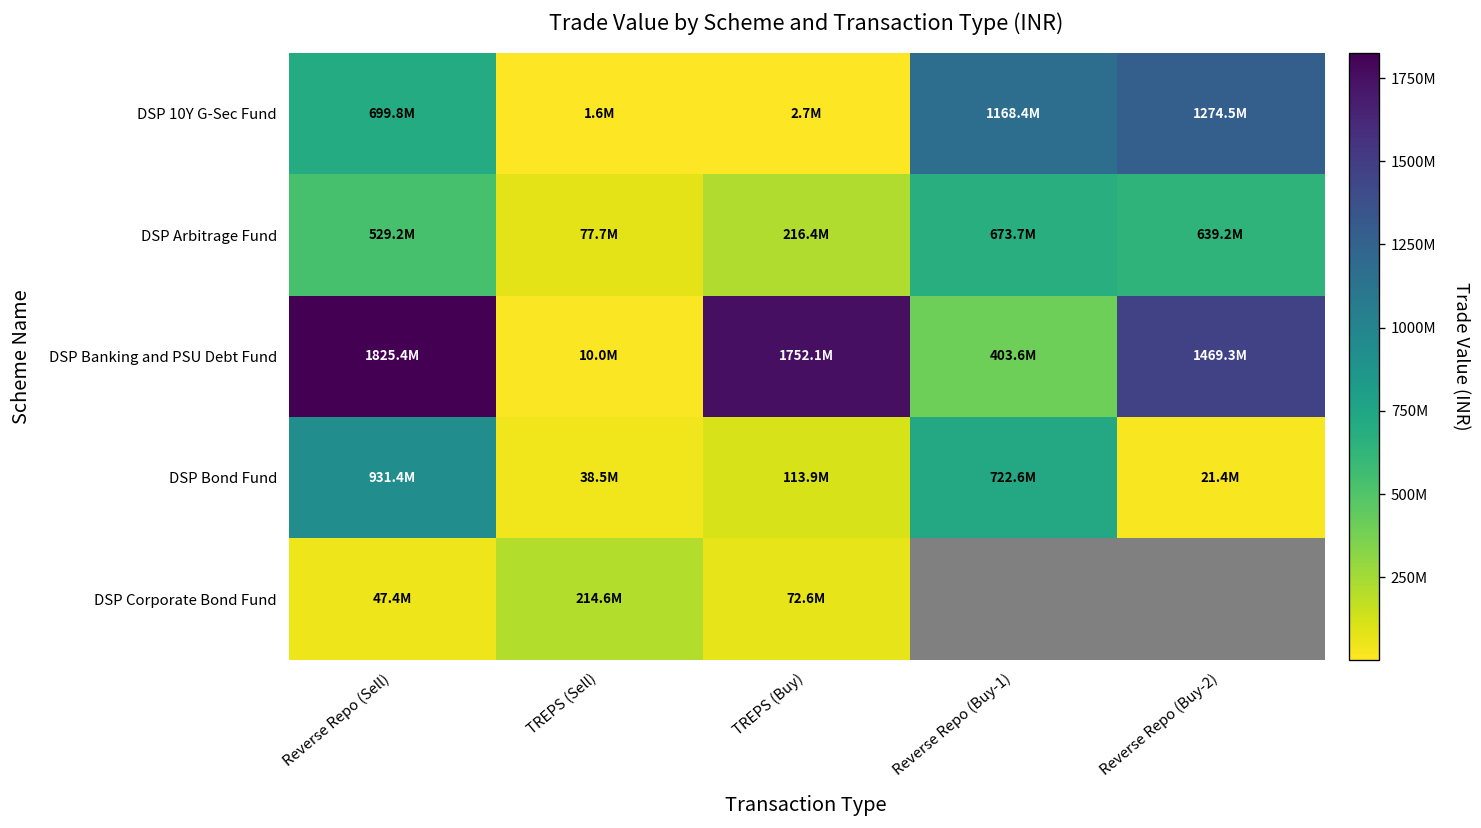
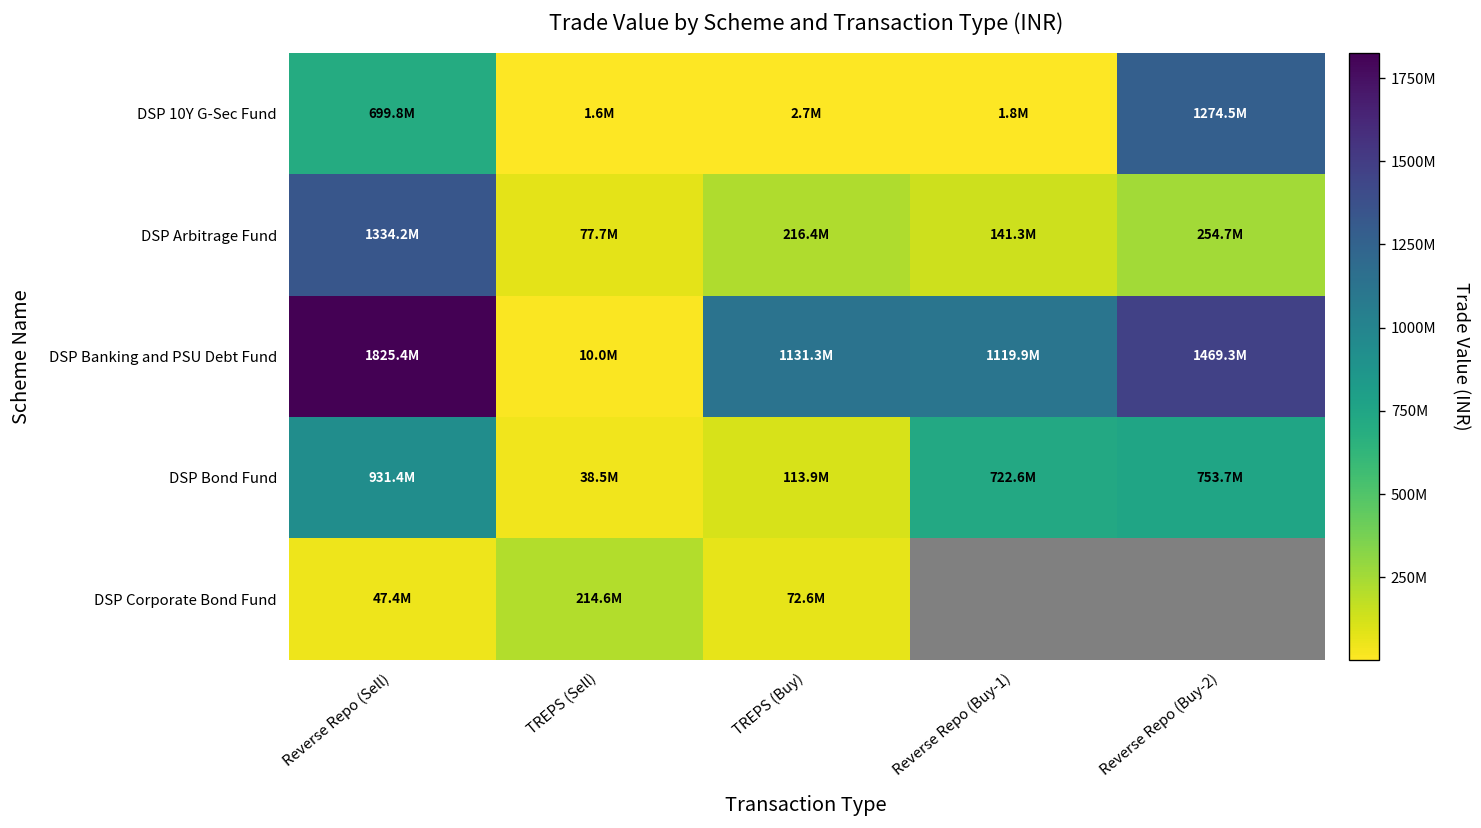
  {
    "DSP 10Y G-Sec Fund": {
      "Reverse Repo (Sell)": "699.8M",
      "TREPS (Sell)": "1.6M",
      "TREPS (Buy)": "2.7M",
-     "Reverse Repo (Buy-1)": "1168.4M",
+     "Reverse Repo (Buy-1)": "1.8M",
      "Reverse Repo (Buy-2)": "1274.5M"
    },
    "DSP Arbitrage Fund": {
-     "Reverse Repo (Sell)": "529.2M",
+     "Reverse Repo (Sell)": "1334.2M",
      "TREPS (Sell)": "77.7M",
      "TREPS (Buy)": "216.4M",
-     "Reverse Repo (Buy-1)": "673.7M",
-     "Reverse Repo (Buy-2)": "639.2M"
+     "Reverse Repo (Buy-1)": "141.3M",
+     "Reverse Repo (Buy-2)": "254.7M"
    },
    "DSP Banking and PSU Debt Fund": {
      "Reverse Repo (Sell)": "1825.4M",
      "TREPS (Sell)": "10.0M",
-     "TREPS (Buy)": "1752.1M",
-     "Reverse Repo (Buy-1)": "403.6M",
+     "TREPS (Buy)": "1131.3M",
+     "Reverse Repo (Buy-1)": "1119.9M",
      "Reverse Repo (Buy-2)": "1469.3M"
    },
    "DSP Bond Fund": {
      "Reverse Repo (Sell)": "931.4M",
      "TREPS (Sell)": "38.5M",
      "TREPS (Buy)": "113.9M",
      "Reverse Repo (Buy-1)": "722.6M",
-     "Reverse Repo (Buy-2)": "21.4M"
+     "Reverse Repo (Buy-2)": "753.7M"
    },
    "DSP Corporate Bond Fund": {
      "Reverse Repo (Sell)": "47.4M",
      "TREPS (Sell)": "214.6M",
      "TREPS (Buy)": "72.6M"
    }
  }
